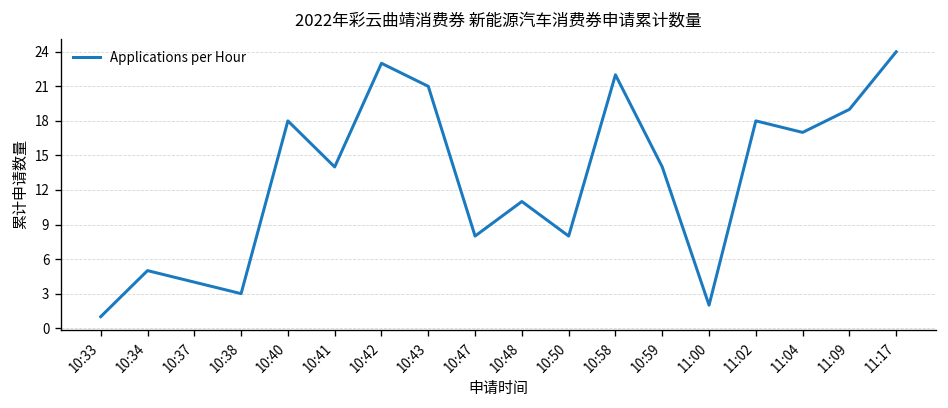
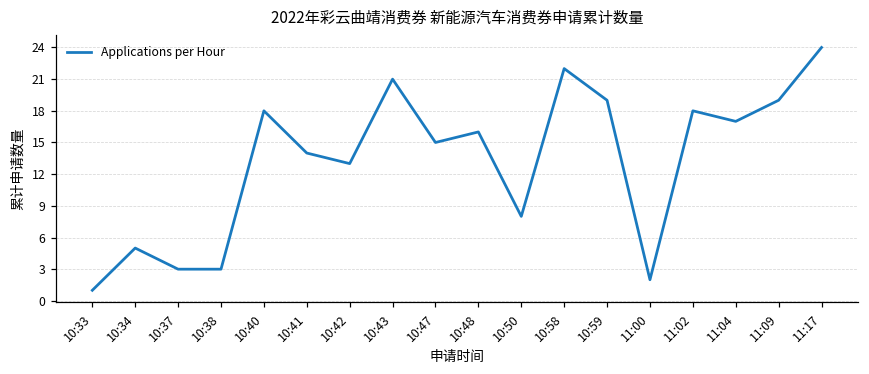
  {
    "10:33": 1,
    "10:34": 5,
-   "10:37": 4,
+   "10:37": 3,
    "10:38": 3,
    "10:40": 18,
    "10:41": 14,
-   "10:42": 23,
+   "10:42": 13,
    "10:43": 21,
-   "10:47": 8,
-   "10:48": 11,
+   "10:47": 15,
+   "10:48": 16,
    "10:50": 8,
    "10:58": 22,
-   "10:59": 14,
+   "10:59": 19,
    "11:00": 2,
    "11:02": 18,
    "11:04": 17,
    "11:09": 19,
    "11:17": 24
  }
